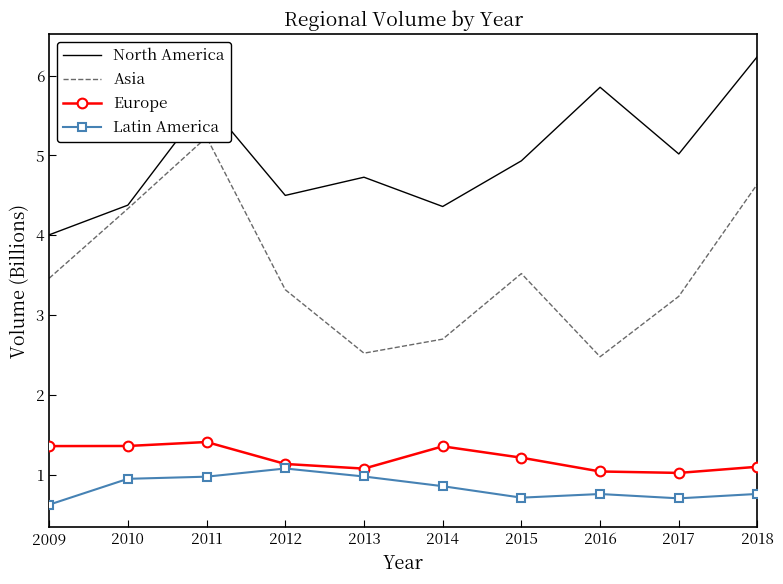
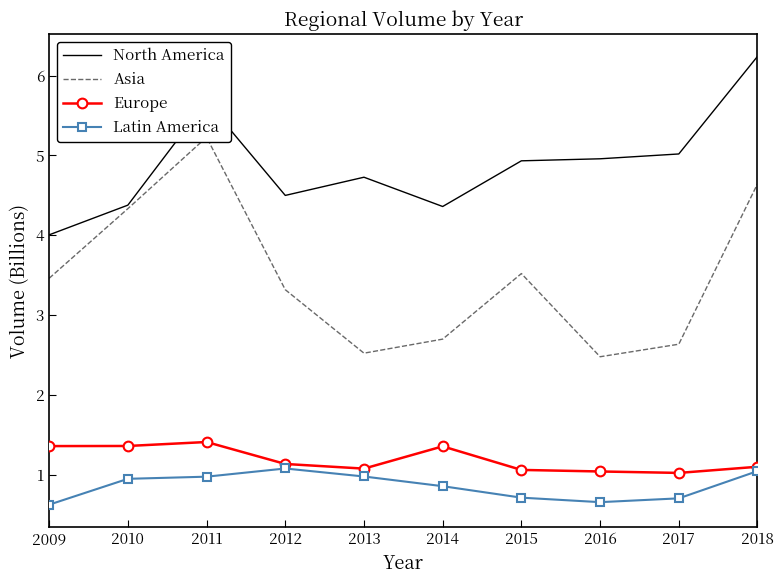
  {
    "North America": {
      "2009": 4.0,
      "2010": 4.4,
      "2012": 4.5,
      "2013": 4.7,
      "2014": 4.4,
      "2015": 4.9,
-     "2016": 5.9,
+     "2016": 5.0,
      "2017": 5.0,
      "2018": 6.2
    },
    "Asia": {
      "2009": 3.5,
      "2010": 4.3,
      "2012": 3.3,
      "2013": 2.5,
      "2014": 2.7,
      "2015": 3.5,
      "2016": 2.5,
-     "2017": 3.2,
+     "2017": 2.6,
      "2018": 4.6
    },
    "Europe": {
      "2009": 1.4,
      "2010": 1.4,
      "2011": 1.4,
      "2012": 1.1,
      "2013": 1.1,
      "2014": 1.4,
-     "2015": 1.2,
+     "2015": 1.1,
      "2016": 1.0,
      "2017": 1.0,
      "2018": 1.1
    },
    "Latin America": {
      "2009": 0.6,
      "2010": 0.9,
      "2011": 1.0,
      "2012": 1.1,
      "2013": 1.0,
      "2014": 0.9,
      "2015": 0.7,
-     "2016": 0.8,
+     "2016": 0.7,
      "2017": 0.7,
-     "2018": 0.8
+     "2018": 1.0
    }
  }
